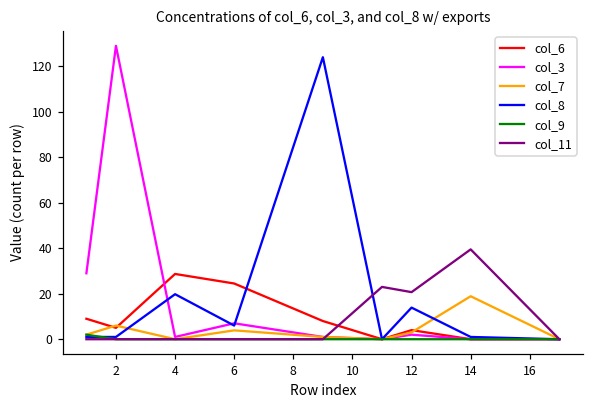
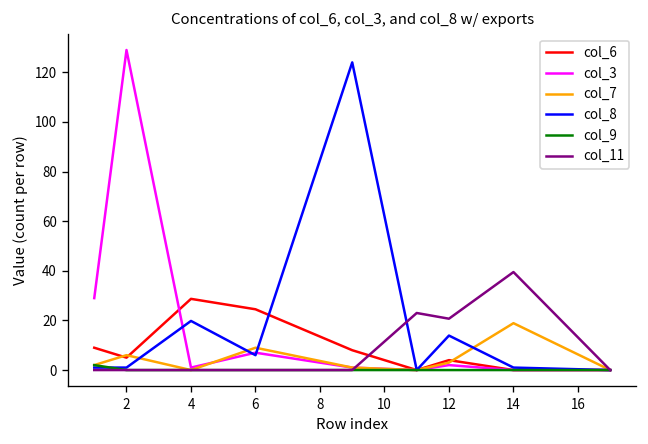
  {
    "col_6": {
      "4": 29,
      "6": 25
    },
    "col_3": {
      "2": 129
    },
    "col_7": {
-     "6": 4,
+     "6": 9,
      "14": 19
    },
    "col_8": {
      "4": 20,
      "12": 14
    },
    "col_9": {
      "12": 0
    },
    "col_11": {
      "12": 21,
      "14": 40
    }
  }
